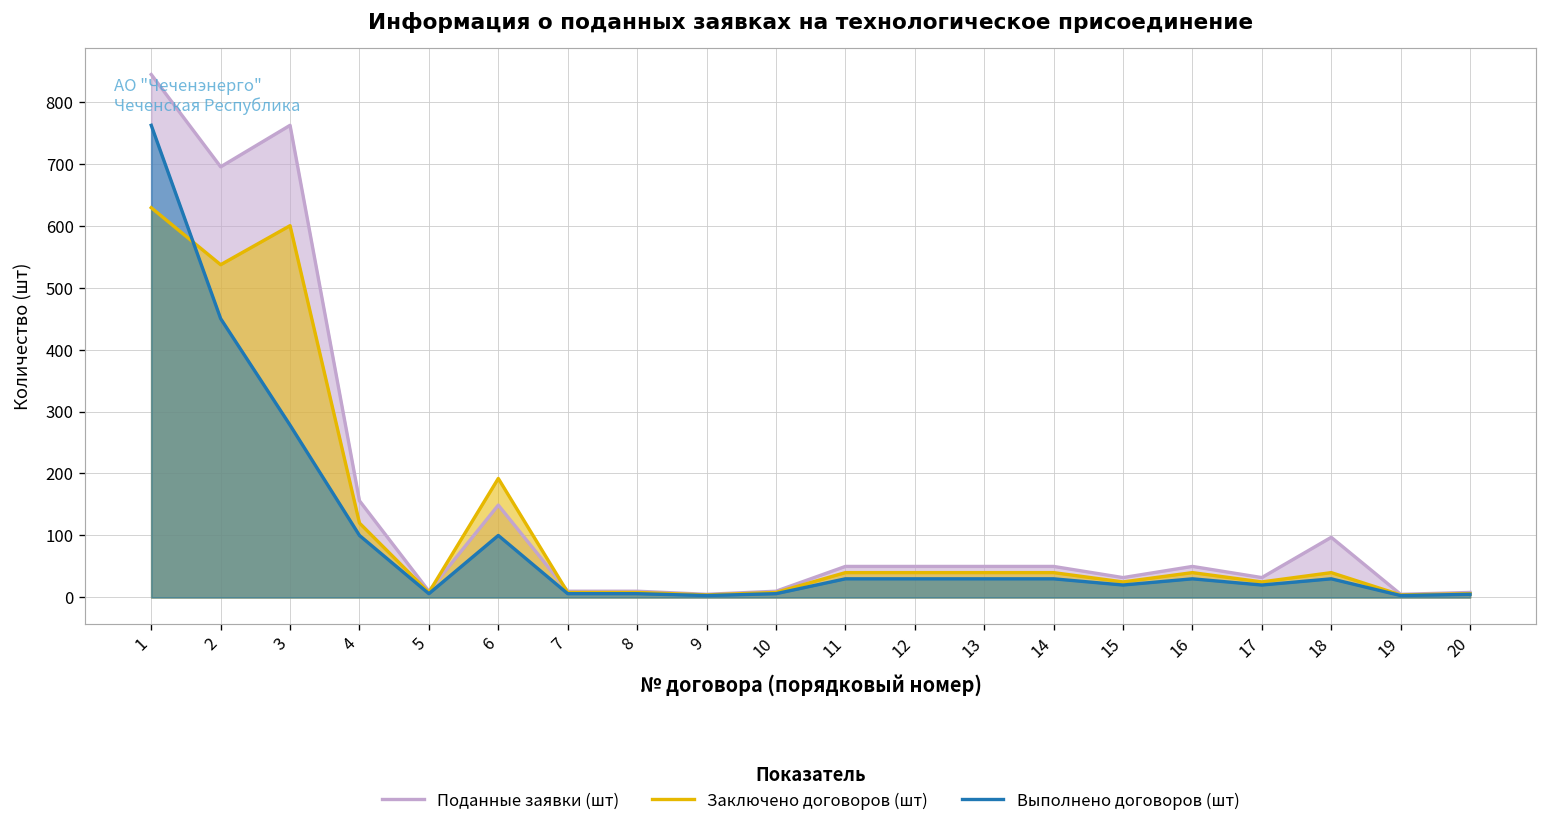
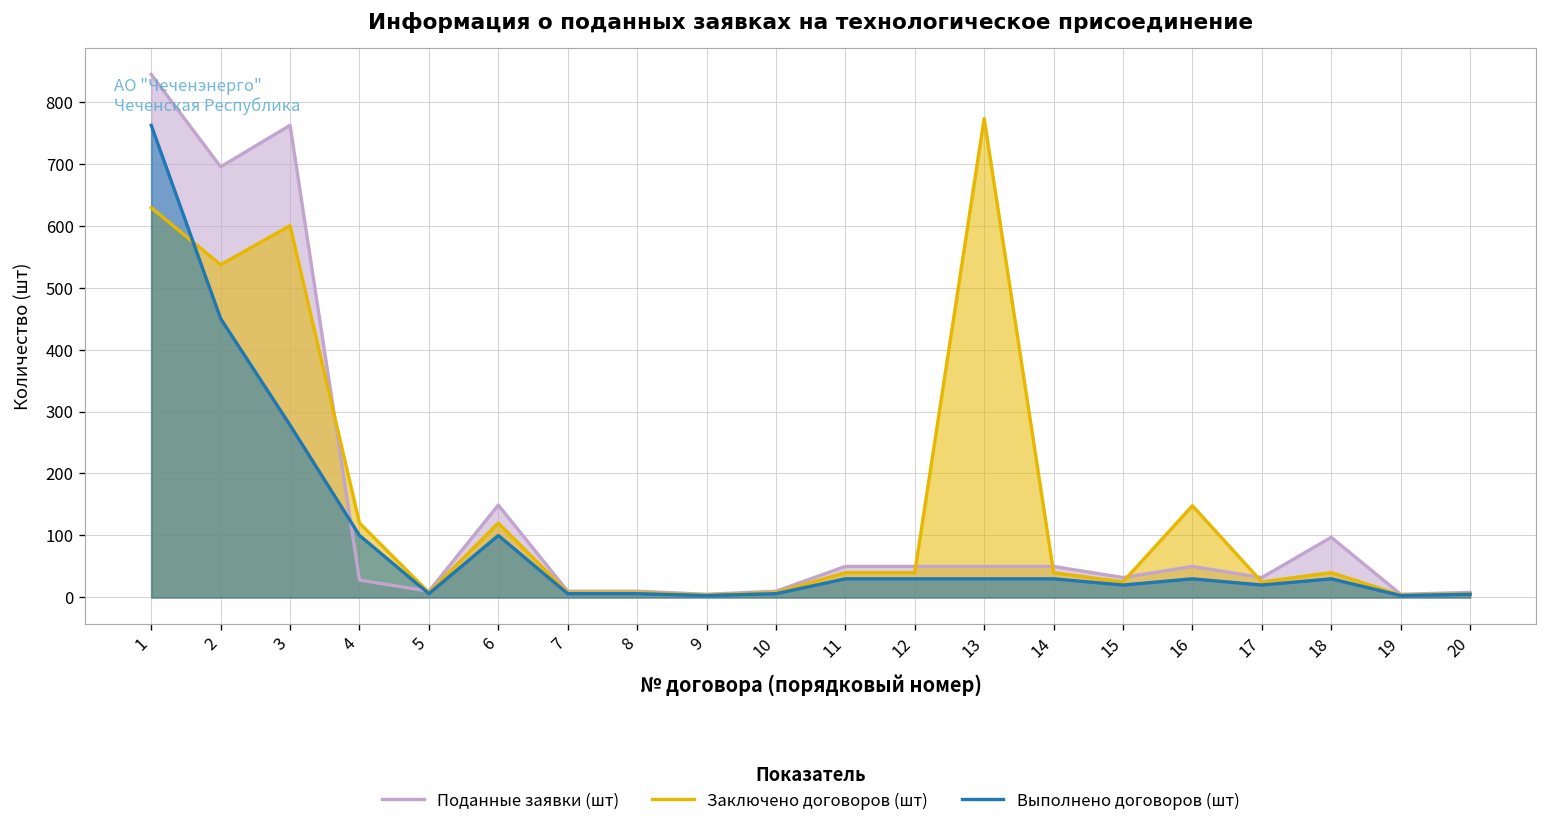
  {
    "Поданные заявки (шт)": {
      "1": 840,
      "2": 700,
      "3": 760,
-     "4": 160,
+     "4": 30,
      "6": 150,
      "11": 50,
      "12": 50,
      "13": 50,
      "14": 50,
      "15": 30,
      "16": 50,
      "17": 30,
      "18": 100
    },
    "Заключено договоров (шт)": {
      "1": 630,
      "2": 540,
      "3": 600,
      "4": 120,
-     "6": 190,
+     "6": 120,
      "11": 40,
      "12": 40,
-     "13": 40,
+     "13": 770,
      "14": 40,
      "15": 30,
-     "16": 40,
+     "16": 150,
      "17": 30,
      "18": 40
    },
    "Выполнено договоров (шт)": {
      "1": 760,
      "2": 450,
      "3": 280,
      "4": 100,
      "6": 100,
      "11": 30,
      "12": 30,
      "13": 30,
      "14": 30,
      "15": 20,
      "16": 30,
      "17": 20,
      "18": 30
    }
  }
